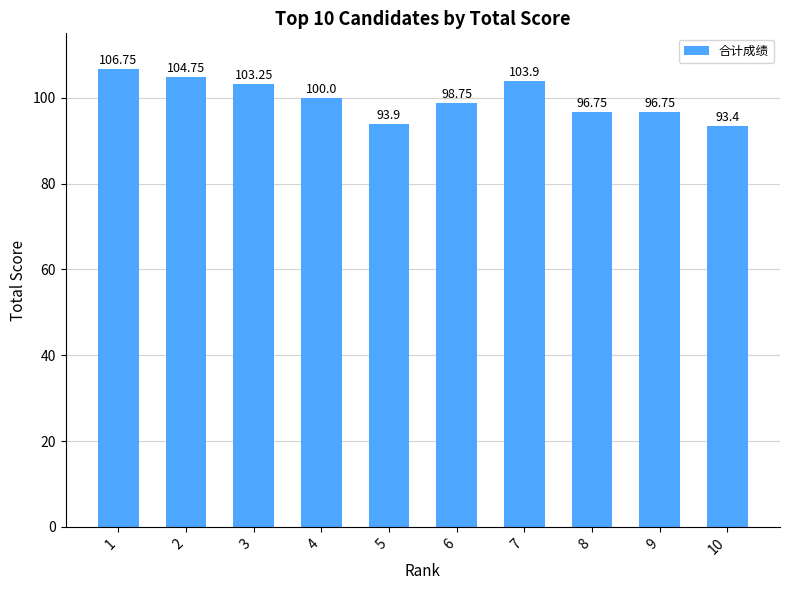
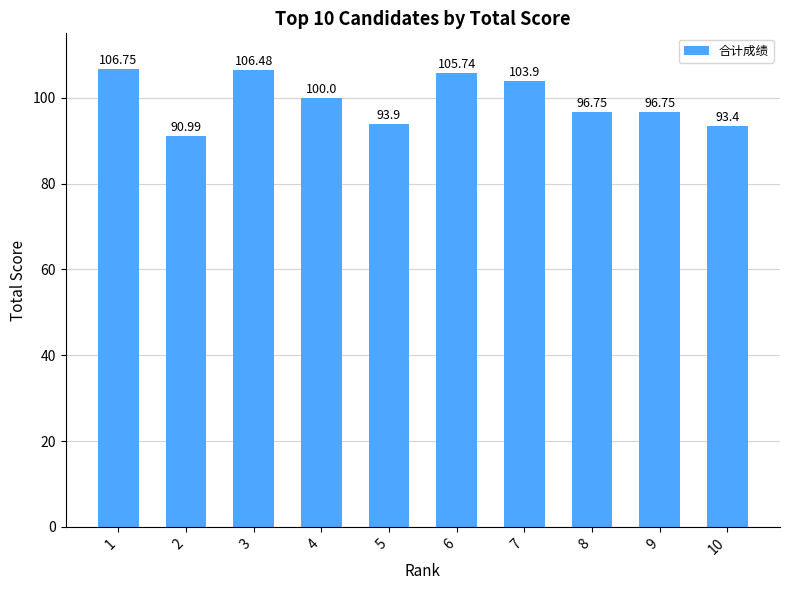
  {
    "1": 106.75,
-   "2": 104.75,
-   "3": 103.25,
+   "2": 90.99,
+   "3": 106.48,
    "4": 100.0,
    "5": 93.9,
-   "6": 98.75,
+   "6": 105.74,
    "7": 103.9,
    "8": 96.75,
    "9": 96.75,
    "10": 93.4
  }
